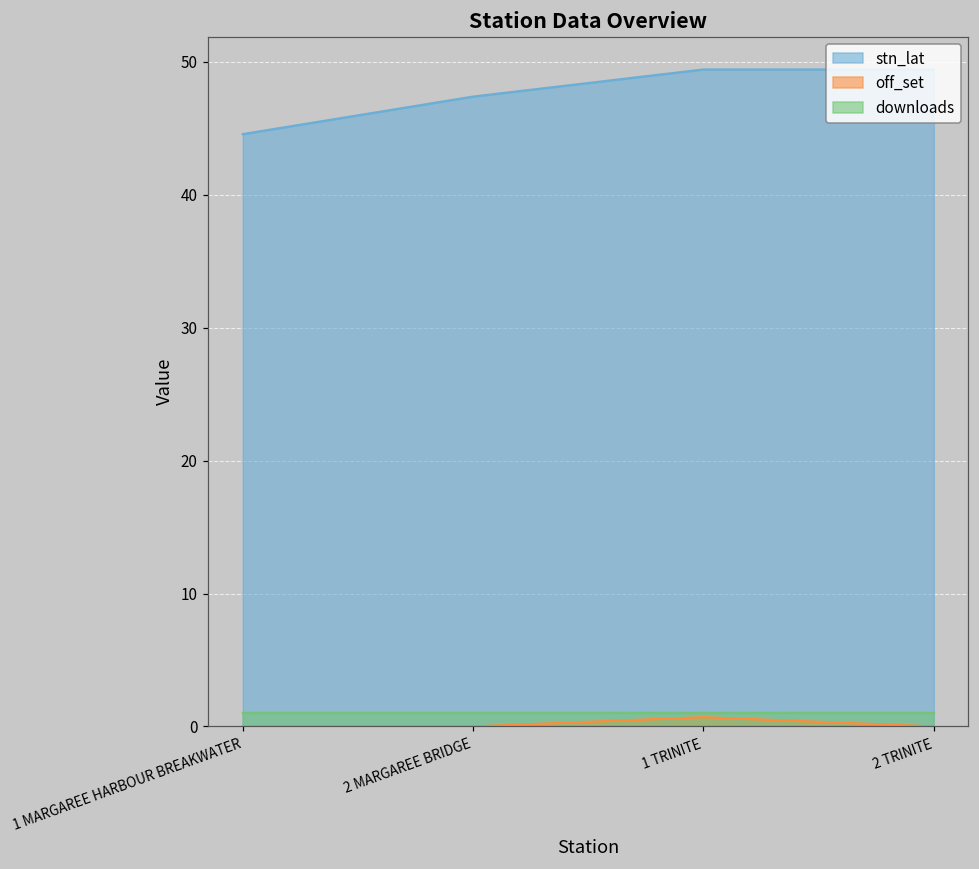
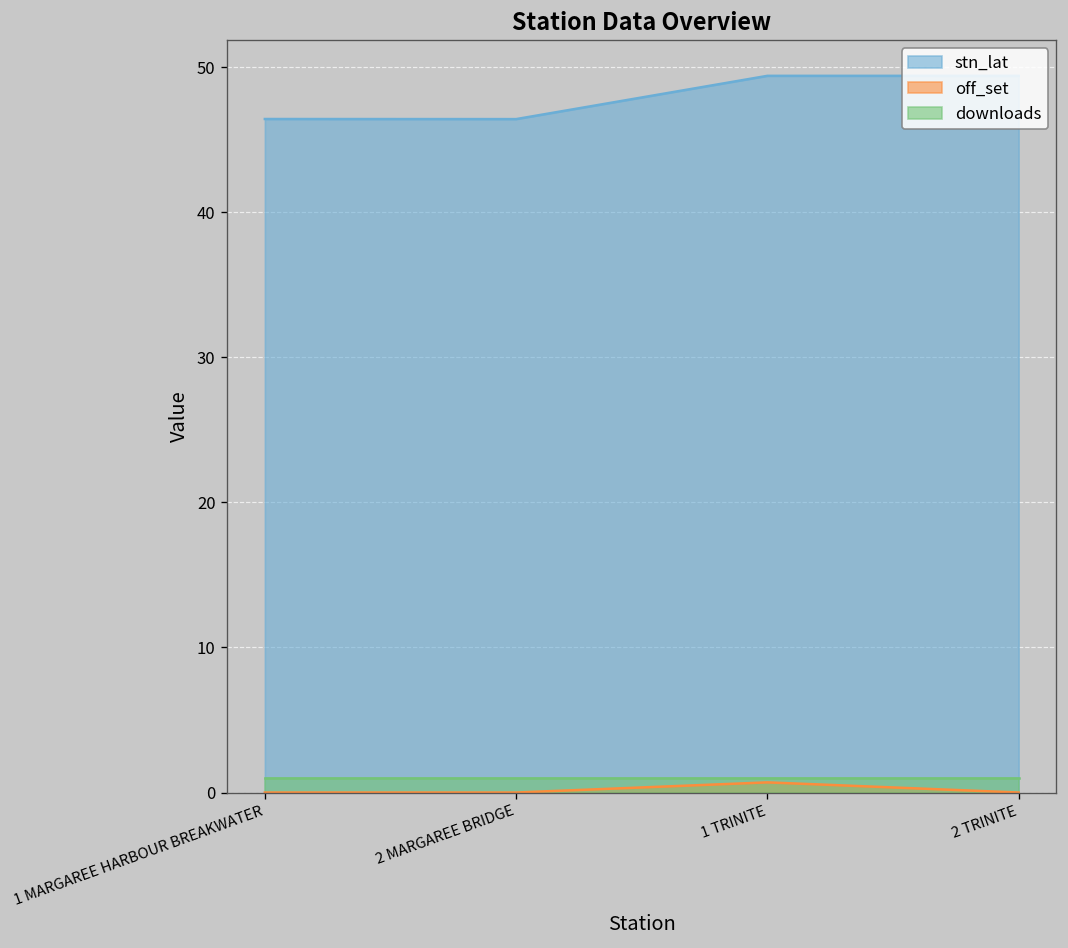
  {
    "stn_lat": {
-     "1 MARGAREE HARBOUR BREAKWATER": 44.6,
-     "2 MARGAREE BRIDGE": 47.4,
+     "1 MARGAREE HARBOUR BREAKWATER": 46.4,
+     "2 MARGAREE BRIDGE": 46.4,
      "1 TRINITE": 49.4
    },
    "off_set": {
      "1 MARGAREE HARBOUR BREAKWATER": 0.0,
      "2 MARGAREE BRIDGE": 0.0,
      "1 TRINITE": 0.7,
      "2 TRINITE": 0.0
    },
    "downloads": {
      "1 MARGAREE HARBOUR BREAKWATER": 1.0,
      "2 MARGAREE BRIDGE": 1.0,
      "1 TRINITE": 1.0,
      "2 TRINITE": 1.0
    }
  }
